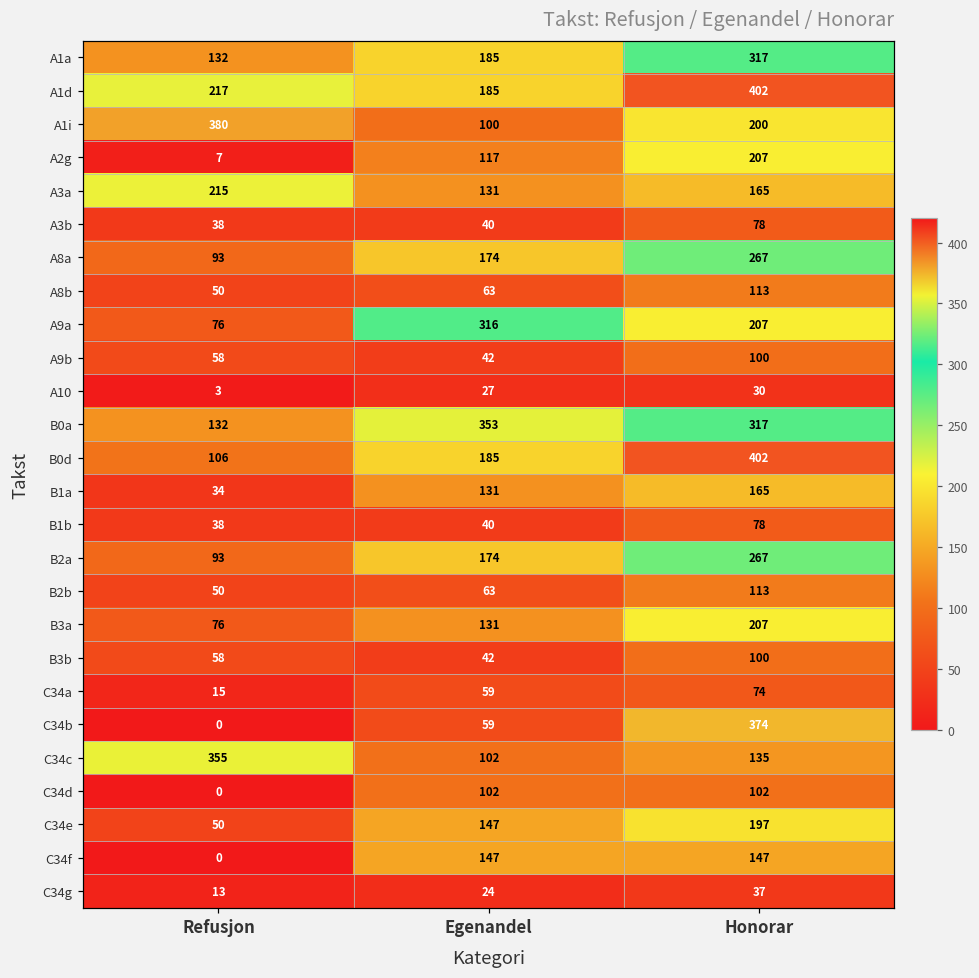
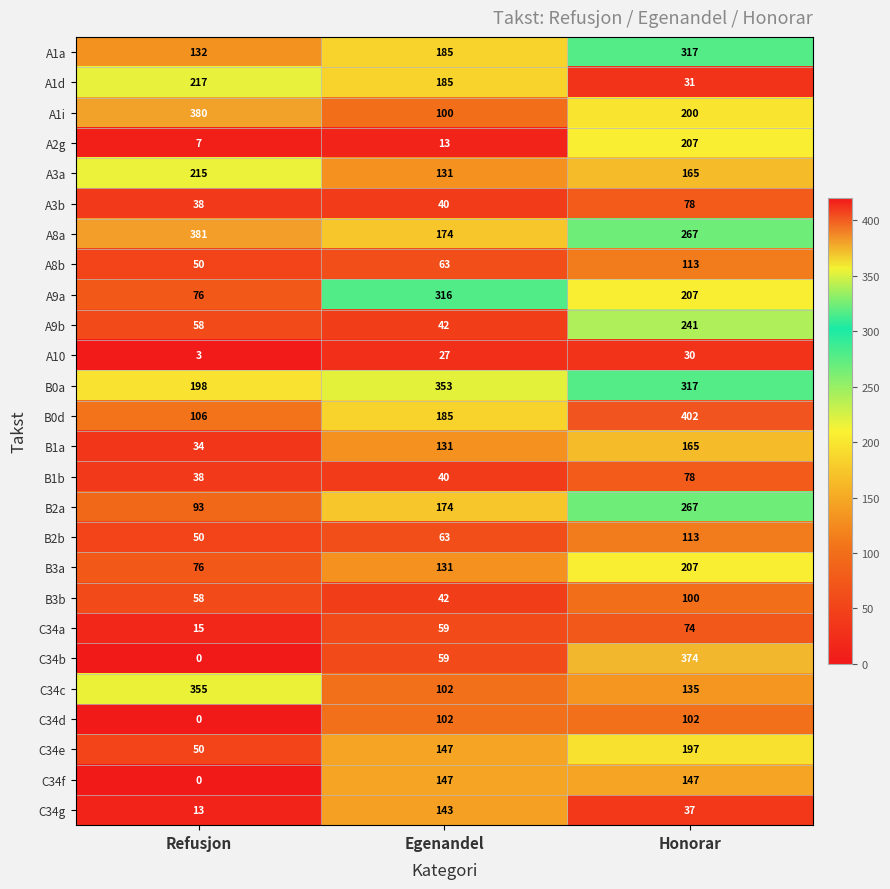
  {
    "A1a": {
      "Refusjon": 132,
      "Egenandel": 185,
      "Honorar": 317
    },
    "A1d": {
      "Refusjon": 217,
      "Egenandel": 185,
-     "Honorar": 402
+     "Honorar": 31
    },
    "A1i": {
      "Refusjon": 380,
      "Egenandel": 100,
      "Honorar": 200
    },
    "A2g": {
      "Refusjon": 7,
-     "Egenandel": 117,
+     "Egenandel": 13,
      "Honorar": 207
    },
    "A3a": {
      "Refusjon": 215,
      "Egenandel": 131,
      "Honorar": 165
    },
    "A3b": {
      "Refusjon": 38,
      "Egenandel": 40,
      "Honorar": 78
    },
    "A8a": {
-     "Refusjon": 93,
+     "Refusjon": 381,
      "Egenandel": 174,
      "Honorar": 267
    },
    "A8b": {
      "Refusjon": 50,
      "Egenandel": 63,
      "Honorar": 113
    },
    "A9a": {
      "Refusjon": 76,
      "Egenandel": 316,
      "Honorar": 207
    },
    "A9b": {
      "Refusjon": 58,
      "Egenandel": 42,
-     "Honorar": 100
+     "Honorar": 241
    },
    "A10": {
      "Refusjon": 3,
      "Egenandel": 27,
      "Honorar": 30
    },
    "B0a": {
-     "Refusjon": 132,
+     "Refusjon": 198,
      "Egenandel": 353,
      "Honorar": 317
    },
    "B0d": {
      "Refusjon": 106,
      "Egenandel": 185,
      "Honorar": 402
    },
    "B1a": {
      "Refusjon": 34,
      "Egenandel": 131,
      "Honorar": 165
    },
    "B1b": {
      "Refusjon": 38,
      "Egenandel": 40,
      "Honorar": 78
    },
    "B2a": {
      "Refusjon": 93,
      "Egenandel": 174,
      "Honorar": 267
    },
    "B2b": {
      "Refusjon": 50,
      "Egenandel": 63,
      "Honorar": 113
    },
    "B3a": {
      "Refusjon": 76,
      "Egenandel": 131,
      "Honorar": 207
    },
    "B3b": {
      "Refusjon": 58,
      "Egenandel": 42,
      "Honorar": 100
    },
    "C34a": {
      "Refusjon": 15,
      "Egenandel": 59,
      "Honorar": 74
    },
    "C34b": {
      "Refusjon": 0,
      "Egenandel": 59,
      "Honorar": 374
    },
    "C34c": {
      "Refusjon": 355,
      "Egenandel": 102,
      "Honorar": 135
    },
    "C34d": {
      "Refusjon": 0,
      "Egenandel": 102,
      "Honorar": 102
    },
    "C34e": {
      "Refusjon": 50,
      "Egenandel": 147,
      "Honorar": 197
    },
    "C34f": {
      "Refusjon": 0,
      "Egenandel": 147,
      "Honorar": 147
    },
    "C34g": {
      "Refusjon": 13,
-     "Egenandel": 24,
+     "Egenandel": 143,
      "Honorar": 37
    }
  }
